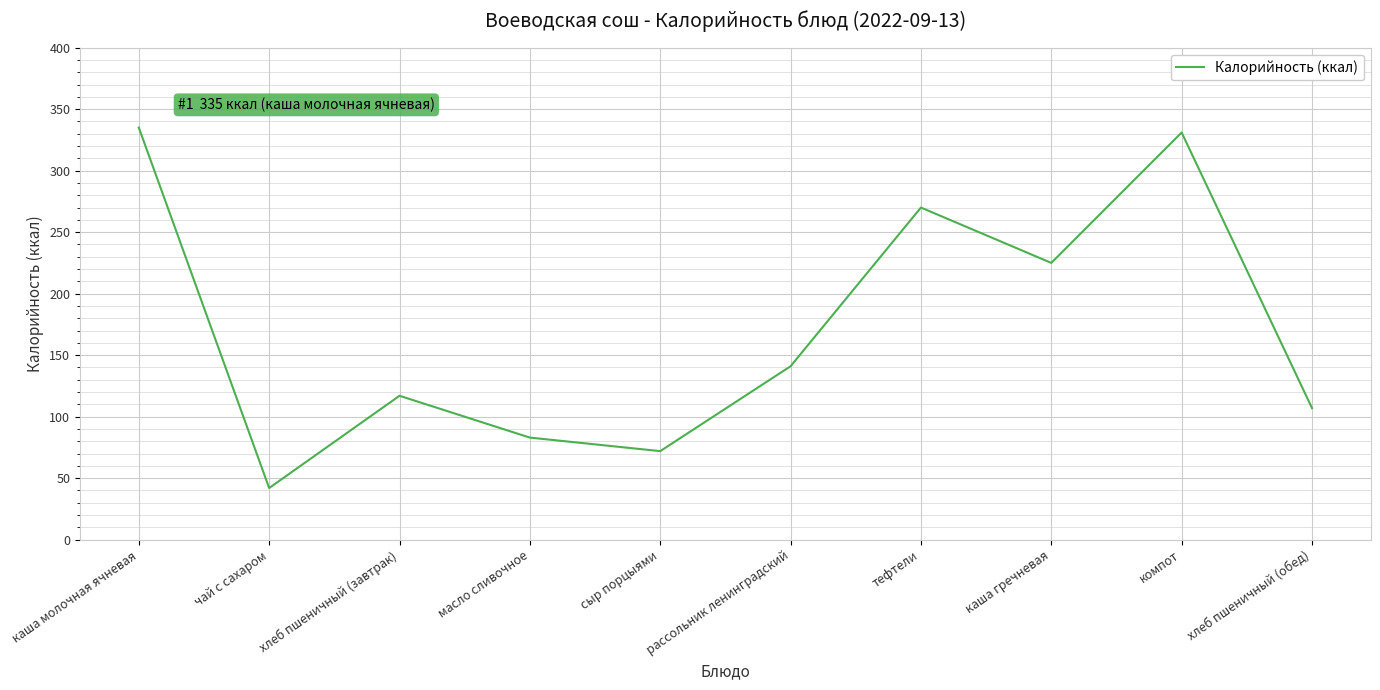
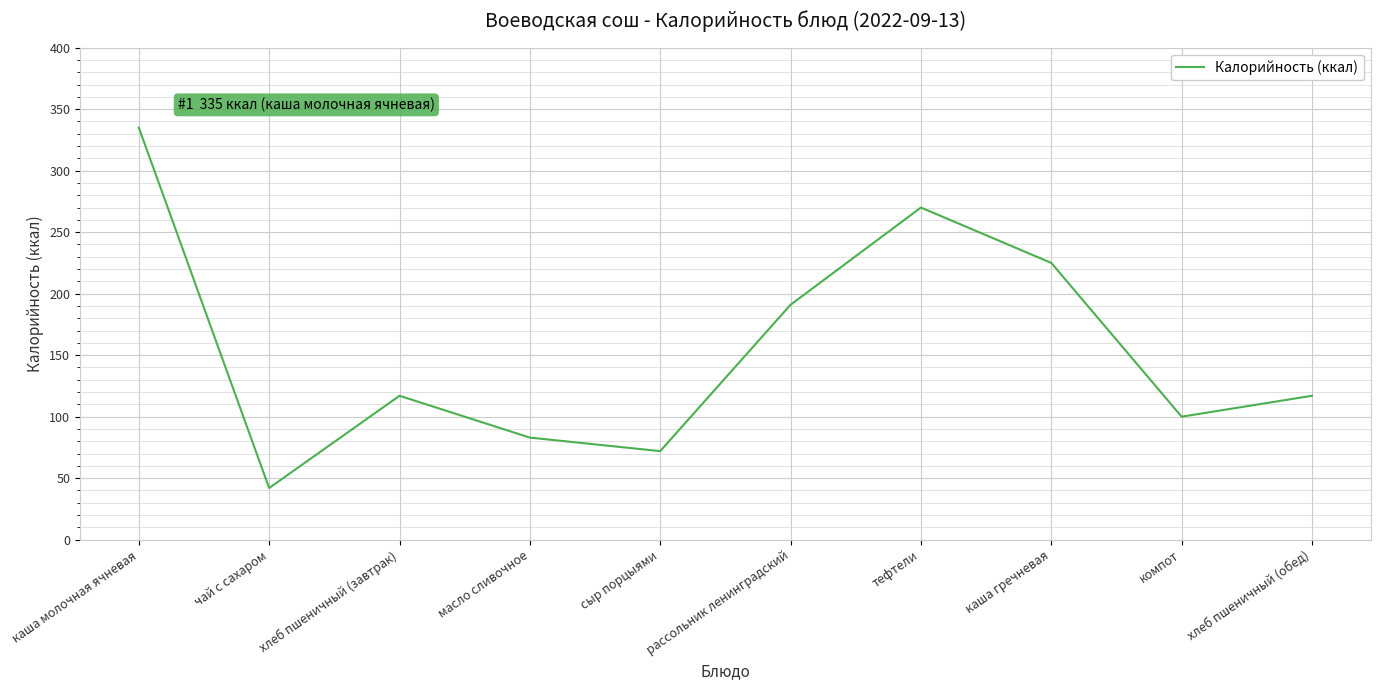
  {
    "каша молочная ячневая": 335,
    "чай с сахаром": 42,
    "хлеб пшеничный (завтрак)": 117,
    "масло сливочное": 83,
    "сыр порцыями": 72,
-   "рассольник ленинградский": 141,
+   "рассольник ленинградский": 191,
    "тефтели": 270,
    "каша гречневая": 225,
-   "компот": 331,
-   "хлеб пшеничный (обед)": 107
+   "компот": 100,
+   "хлеб пшеничный (обед)": 117
  }
